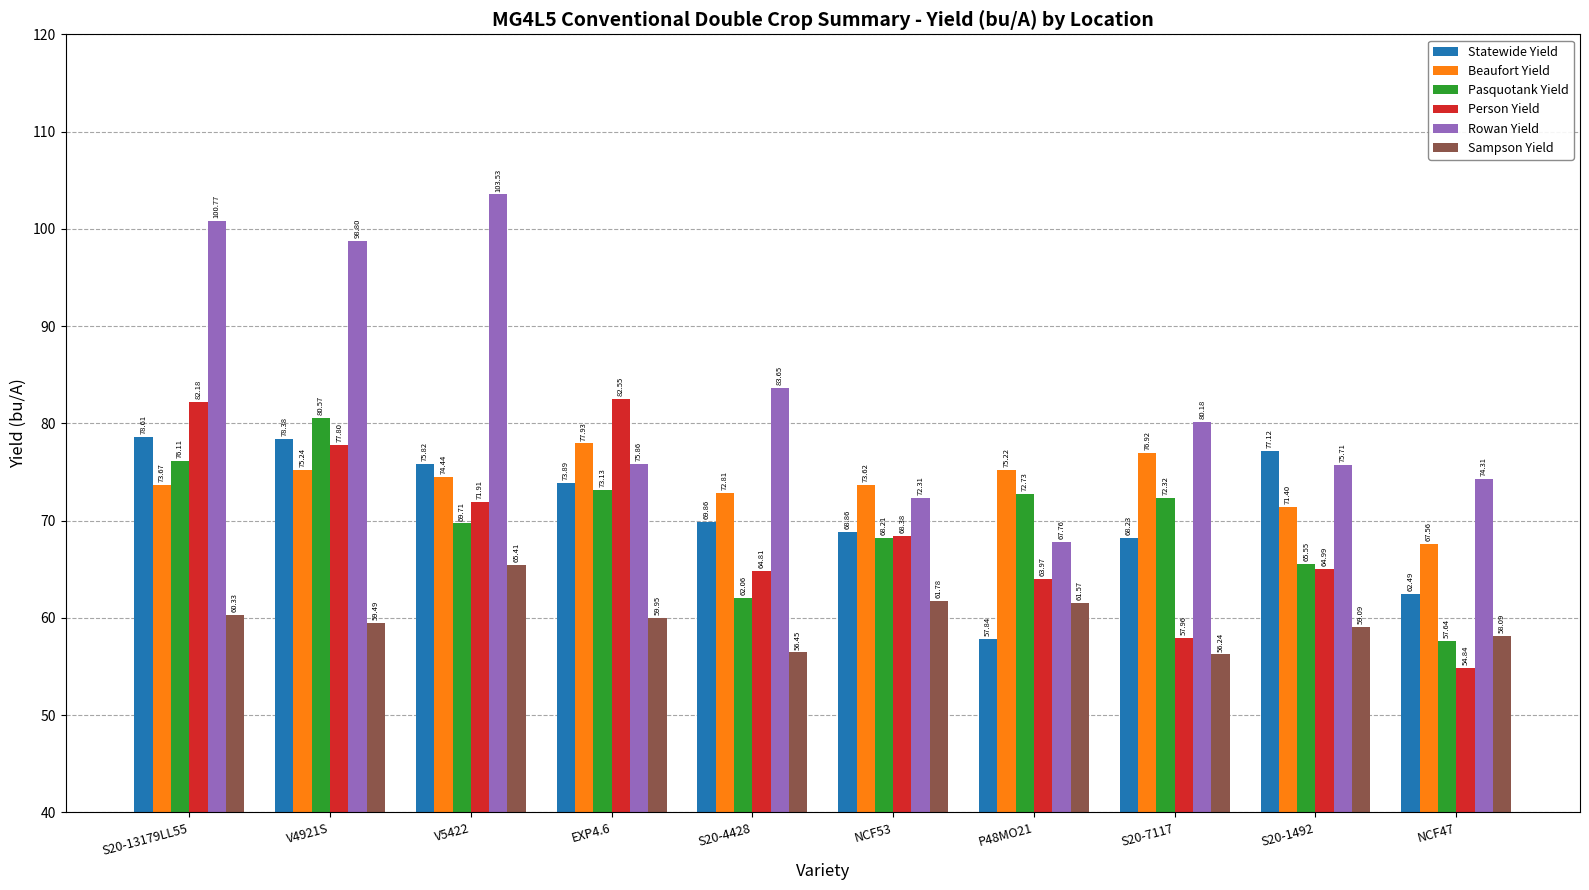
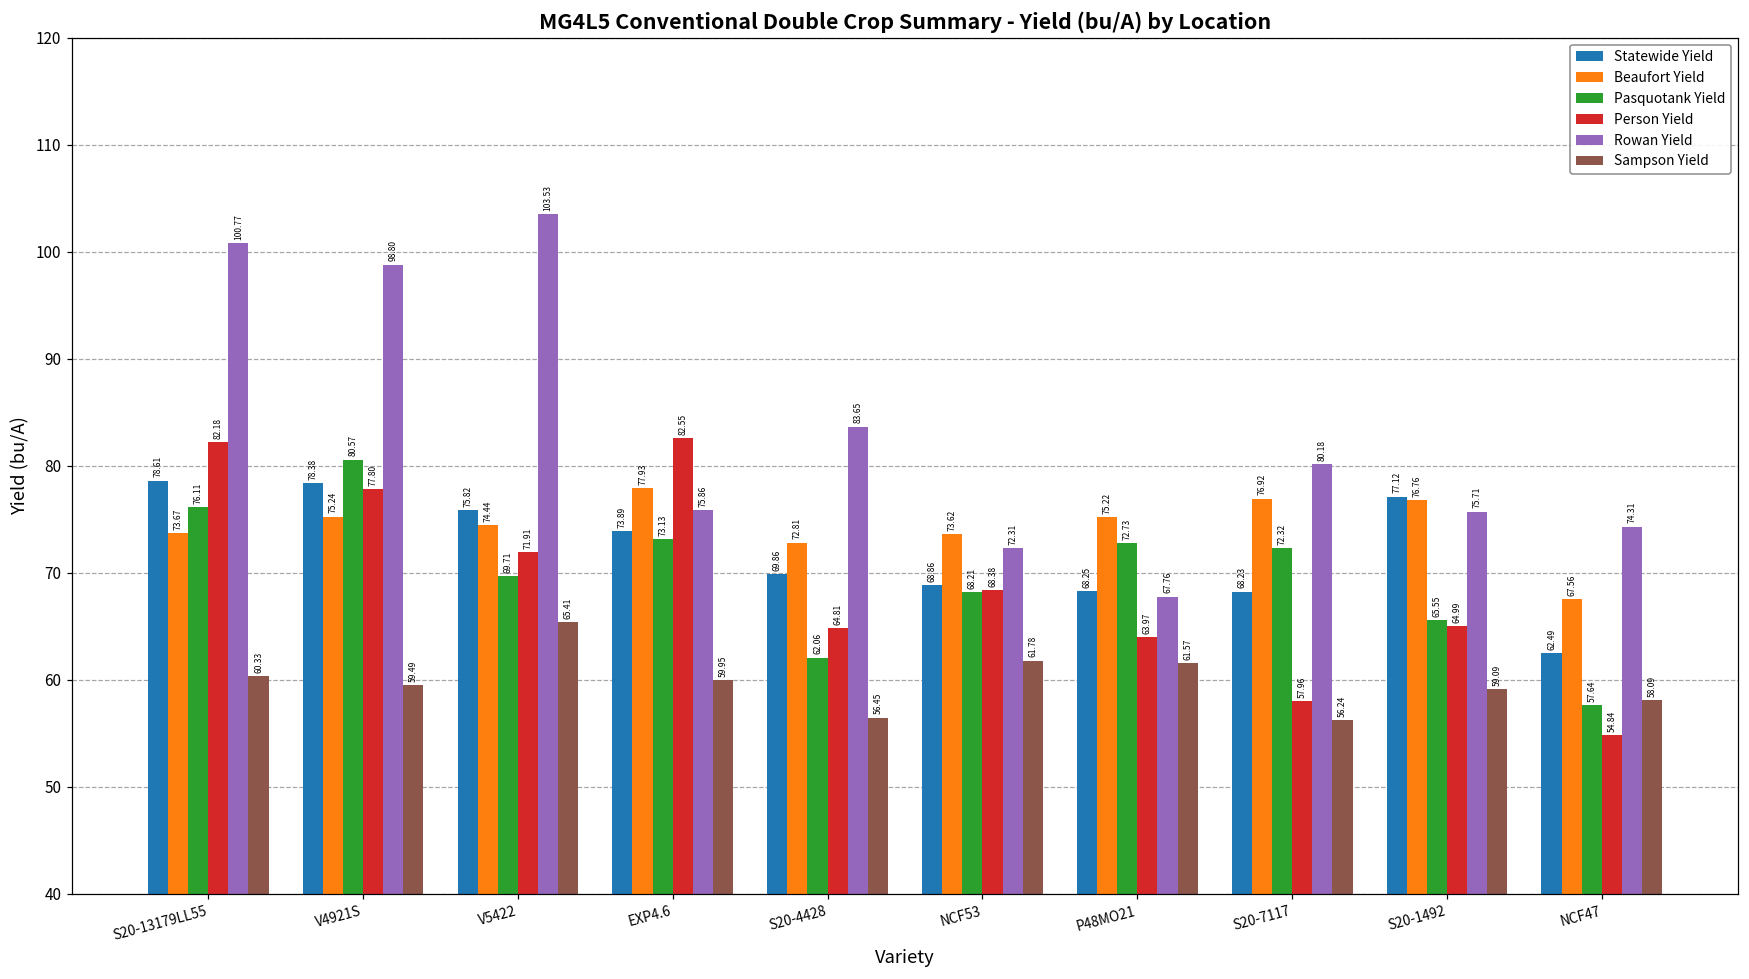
  {
    "Statewide Yield": {
      "S20-13179LL55": 78.61,
      "V4921S": 78.38,
      "V5422": 75.82,
      "EXP4.6": 73.89,
      "S20-4428": 69.86,
      "NCF53": 68.86,
-     "P48MO21": 57.84,
+     "P48MO21": 68.25,
      "S20-7117": 68.23,
      "S20-1492": 77.12,
      "NCF47": 62.49
    },
    "Beaufort Yield": {
      "S20-13179LL55": 73.67,
      "V4921S": 75.24,
      "V5422": 74.44,
      "EXP4.6": 77.93,
      "S20-4428": 72.81,
      "NCF53": 73.62,
      "P48MO21": 75.22,
      "S20-7117": 76.92,
-     "S20-1492": 71.40,
+     "S20-1492": 76.76,
      "NCF47": 67.56
    },
    "Pasquotank Yield": {
      "S20-13179LL55": 76.11,
      "V4921S": 80.57,
      "V5422": 69.71,
      "EXP4.6": 73.13,
      "S20-4428": 62.06,
      "NCF53": 68.21,
      "P48MO21": 72.73,
      "S20-7117": 72.32,
      "S20-1492": 65.55,
      "NCF47": 57.64
    },
    "Person Yield": {
      "S20-13179LL55": 82.18,
      "V4921S": 77.80,
      "V5422": 71.91,
      "EXP4.6": 82.55,
      "S20-4428": 64.81,
      "NCF53": 68.38,
      "P48MO21": 63.97,
      "S20-7117": 57.96,
      "S20-1492": 64.99,
      "NCF47": 54.84
    },
    "Rowan Yield": {
      "S20-13179LL55": 100.77,
      "V4921S": 98.80,
      "V5422": 103.53,
      "EXP4.6": 75.86,
      "S20-4428": 83.65,
      "NCF53": 72.31,
      "P48MO21": 67.76,
      "S20-7117": 80.18,
      "S20-1492": 75.71,
      "NCF47": 74.31
    },
    "Sampson Yield": {
      "S20-13179LL55": 60.33,
      "V4921S": 59.49,
      "V5422": 65.41,
      "EXP4.6": 59.95,
      "S20-4428": 56.45,
      "NCF53": 61.78,
      "P48MO21": 61.57,
      "S20-7117": 56.24,
      "S20-1492": 59.09,
      "NCF47": 58.09
    }
  }
